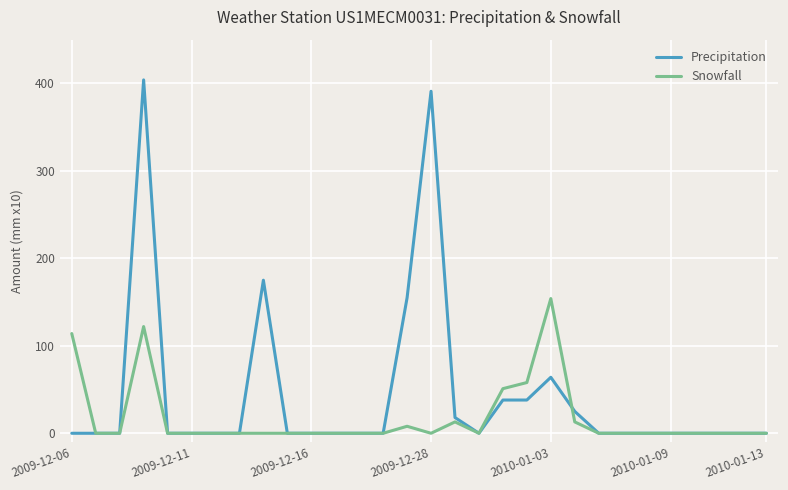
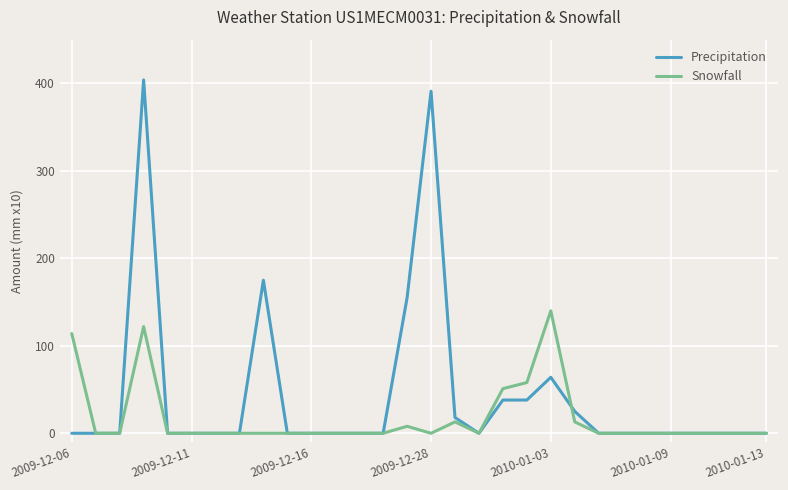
  {
    "Precipitation": {
      "2009-12-06": 0,
      "2009-12-28": 390,
      "2010-01-03": 60
    },
    "Snowfall": {
      "2009-12-06": 110,
      "2009-12-28": 0,
-     "2010-01-03": 150
+     "2010-01-03": 140
    }
  }
